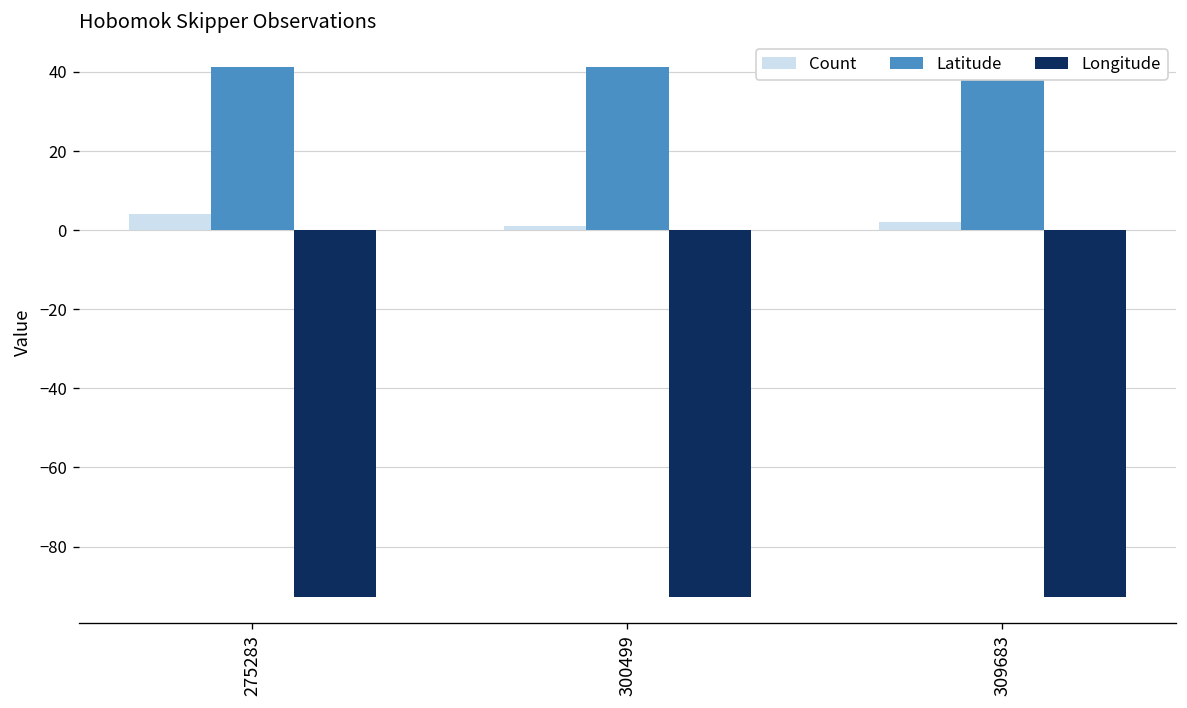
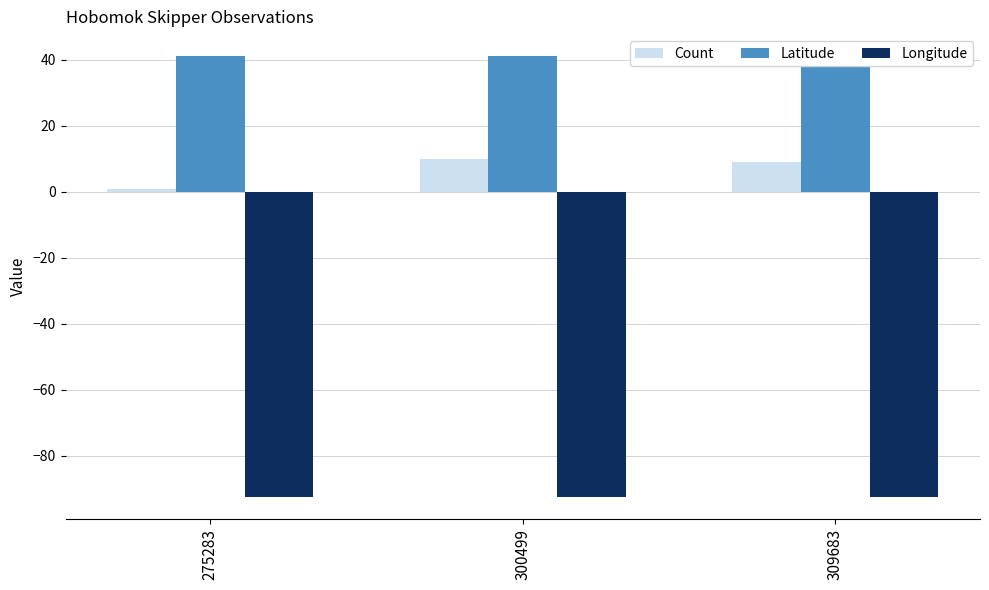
  {
    "Count": {
-     "275283": 4,
-     "300499": 1,
-     "309683": 2
+     "275283": 1,
+     "300499": 10,
+     "309683": 9
    },
    "Latitude": {
      "275283": 41,
      "300499": 41
    },
    "Longitude": {
      "275283": -93,
      "300499": -93,
      "309683": -93
    }
  }
